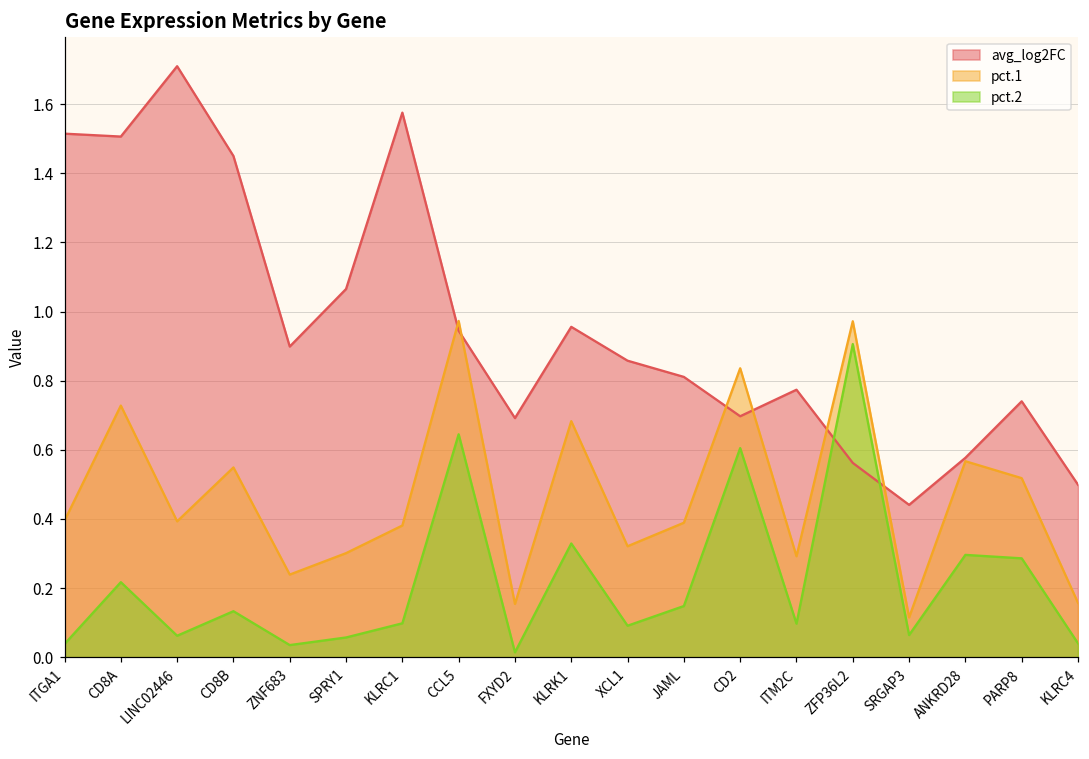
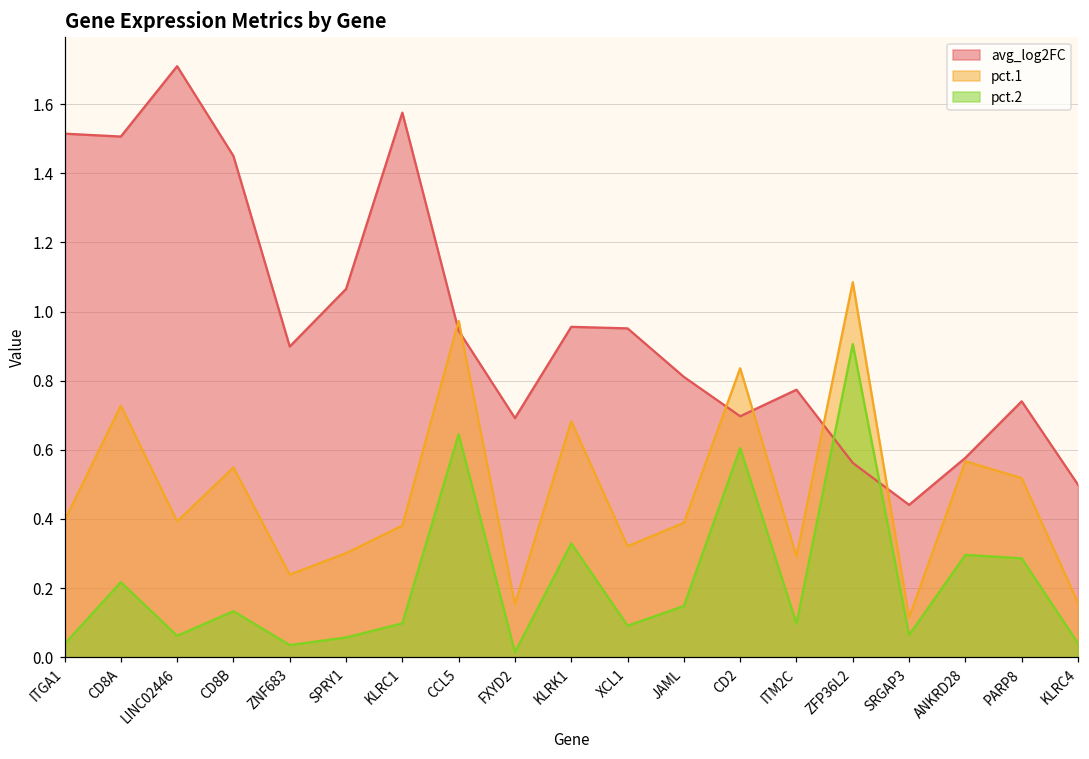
  {
    "avg_log2FC": {
      "ITGA1": 1.51,
      "CD8A": 1.51,
      "LINC02446": 1.71,
      "CD8B": 1.45,
      "ZNF683": 0.90,
      "SPRY1": 1.07,
      "KLRC1": 1.58,
      "CCL5": 0.94,
      "FXYD2": 0.69,
      "KLRK1": 0.96,
-     "XCL1": 0.86,
+     "XCL1": 0.95,
      "JAML": 0.81,
      "CD2": 0.70,
      "ITM2C": 0.77,
      "ZFP36L2": 0.56,
      "SRGAP3": 0.44,
      "ANKRD28": 0.58,
      "PARP8": 0.74,
      "KLRC4": 0.50
    },
    "pct.1": {
      "ITGA1": 0.40,
      "CD8A": 0.73,
      "LINC02446": 0.39,
      "CD8B": 0.55,
      "ZNF683": 0.24,
      "SPRY1": 0.30,
      "KLRC1": 0.38,
      "CCL5": 0.97,
      "FXYD2": 0.15,
      "KLRK1": 0.68,
      "XCL1": 0.32,
      "JAML": 0.39,
      "CD2": 0.84,
      "ITM2C": 0.29,
-     "ZFP36L2": 0.97,
+     "ZFP36L2": 1.09,
      "SRGAP3": 0.12,
      "ANKRD28": 0.57,
      "PARP8": 0.52,
      "KLRC4": 0.16
    },
    "pct.2": {
      "ITGA1": 0.04,
      "CD8A": 0.22,
      "LINC02446": 0.06,
      "CD8B": 0.13,
      "ZNF683": 0.04,
      "SPRY1": 0.06,
      "KLRC1": 0.10,
      "CCL5": 0.65,
      "FXYD2": 0.01,
      "KLRK1": 0.33,
      "XCL1": 0.09,
      "JAML": 0.15,
      "CD2": 0.61,
      "ITM2C": 0.10,
      "ZFP36L2": 0.91,
      "SRGAP3": 0.06,
      "ANKRD28": 0.30,
      "PARP8": 0.29,
      "KLRC4": 0.04
    }
  }
